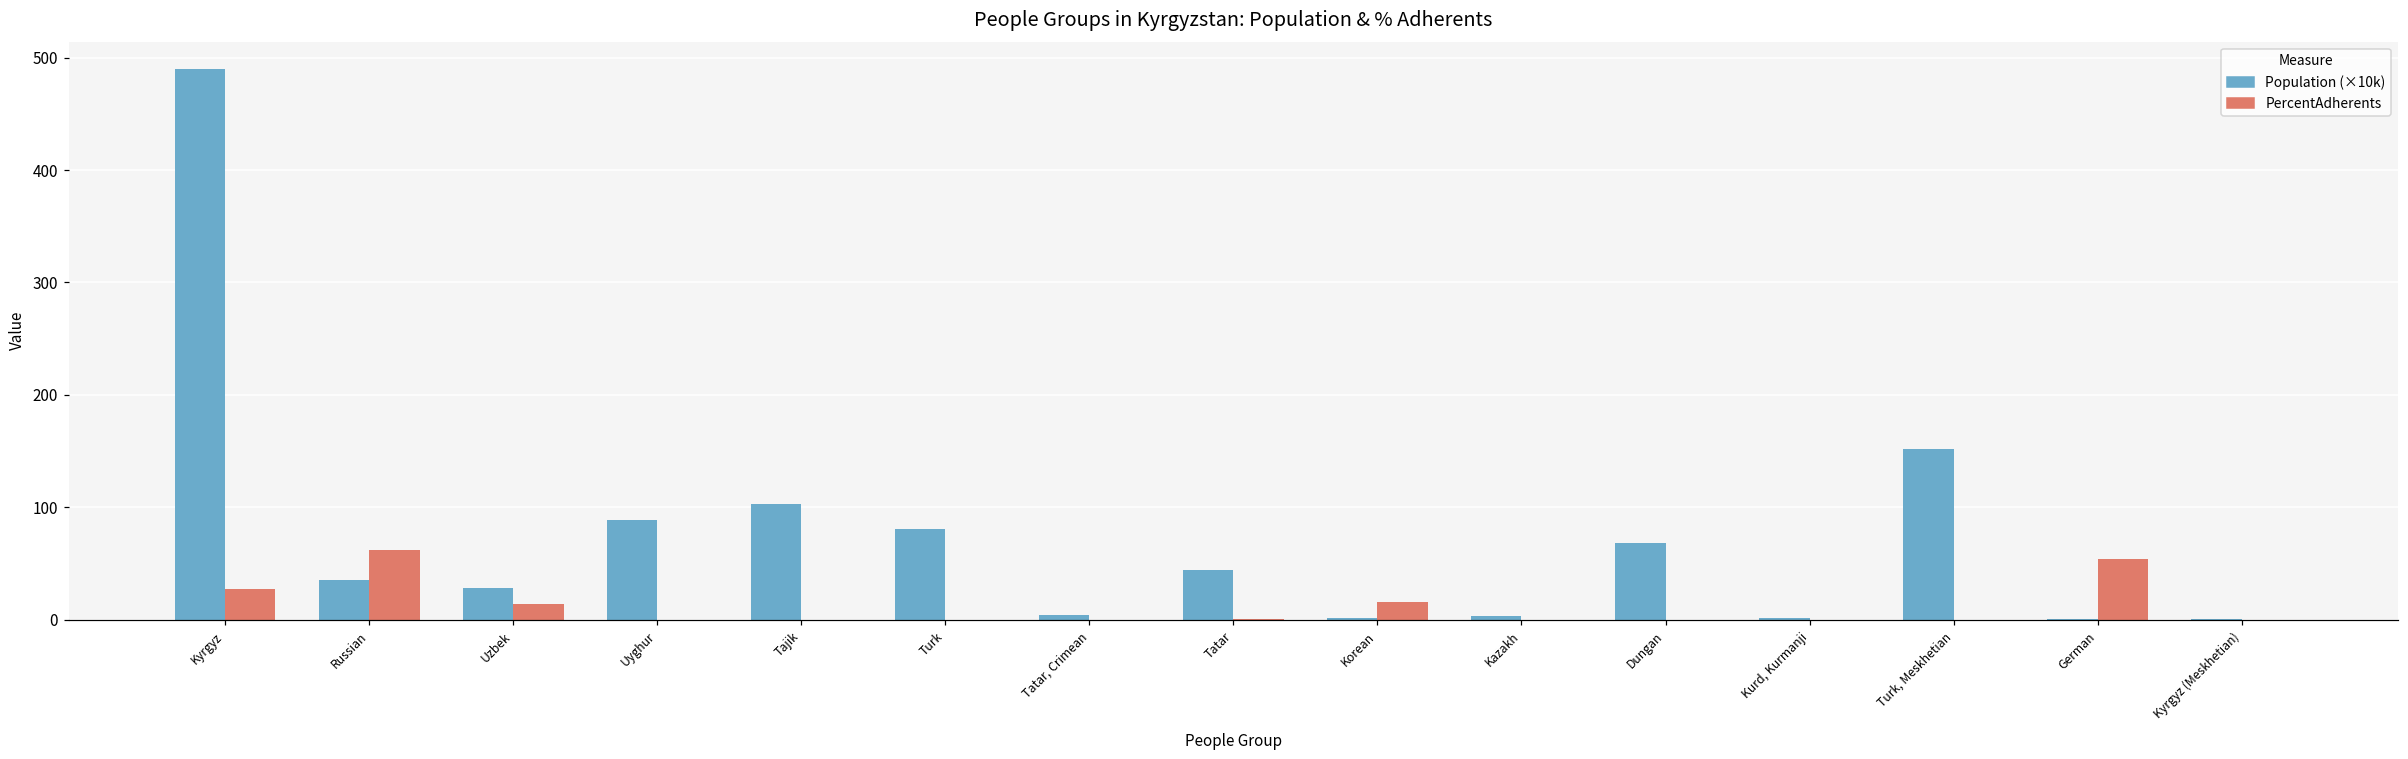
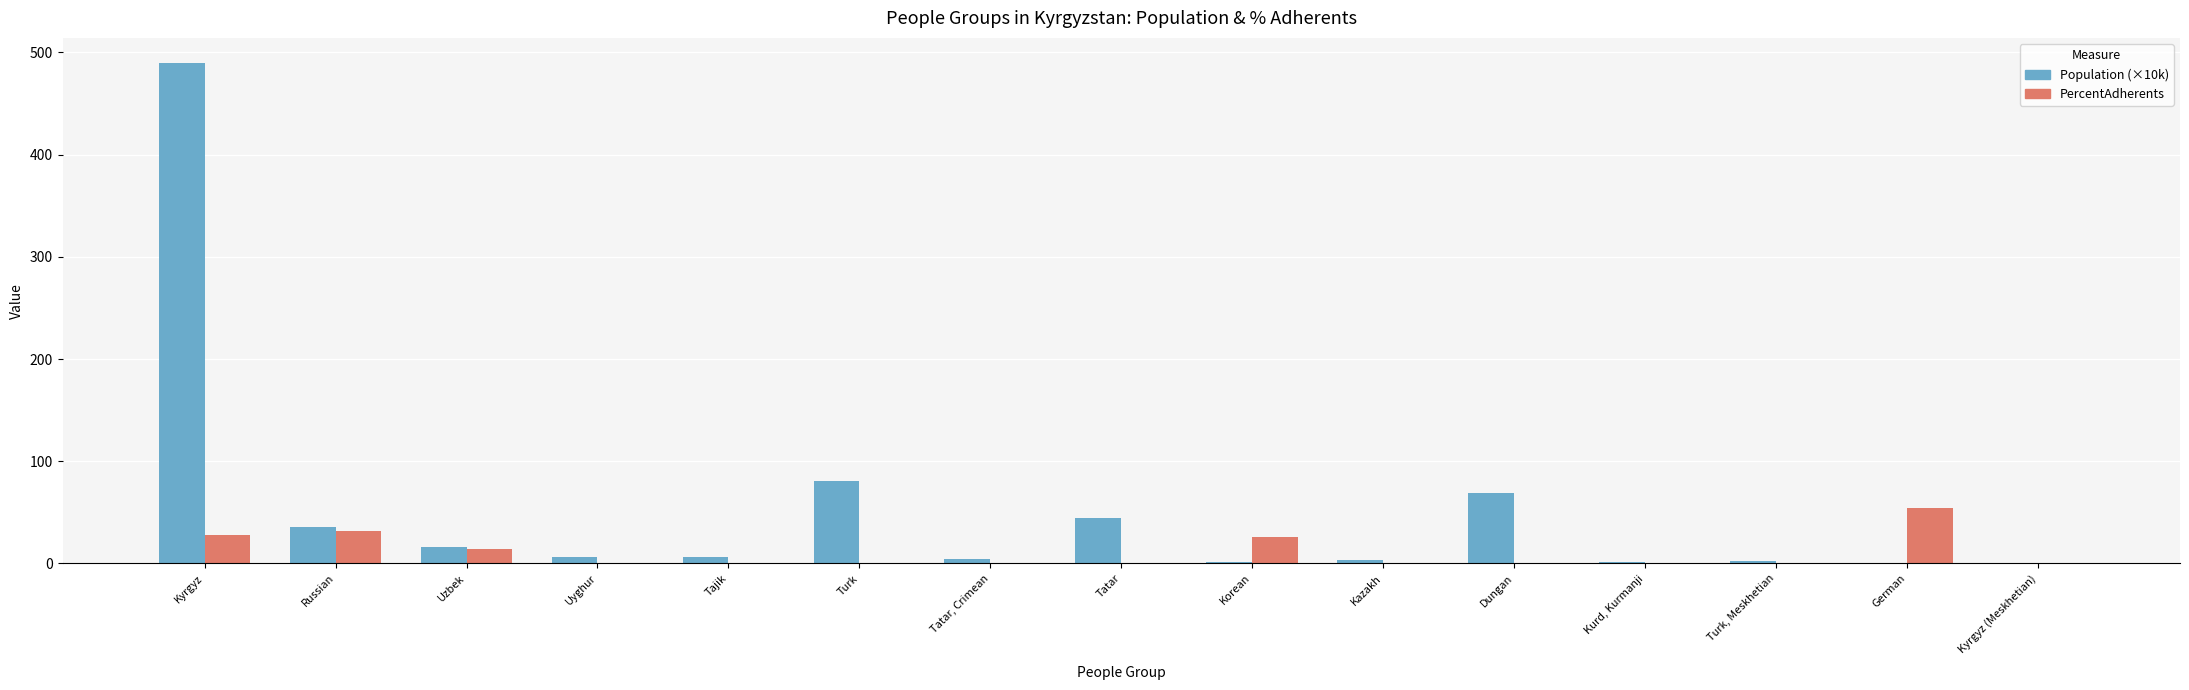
  {
    "Population (×10k)": {
      "Kyrgyz": 490,
      "Russian": 36,
-     "Uzbek": 28,
-     "Uyghur": 88,
-     "Tajik": 103,
+     "Uzbek": 16,
+     "Uyghur": 6,
+     "Tajik": 6,
      "Turk": 81,
      "Tatar, Crimean": 4,
      "Tatar": 44,
      "Kazakh": 4,
      "Dungan": 69,
-     "Turk, Meskhetian": 152
+     "Turk, Meskhetian": 3
    },
    "PercentAdherents": {
      "Kyrgyz": 28,
-     "Russian": 62,
+     "Russian": 32,
      "Uzbek": 14,
      "Uyghur": 0,
      "Turk": 0,
      "Tatar, Crimean": 0,
-     "Korean": 15,
+     "Korean": 26,
      "Dungan": 0,
      "Kurd, Kurmanji": 0,
      "Turk, Meskhetian": 0,
      "German": 54,
      "Kyrgyz (Meskhetian)": 0
    }
  }
